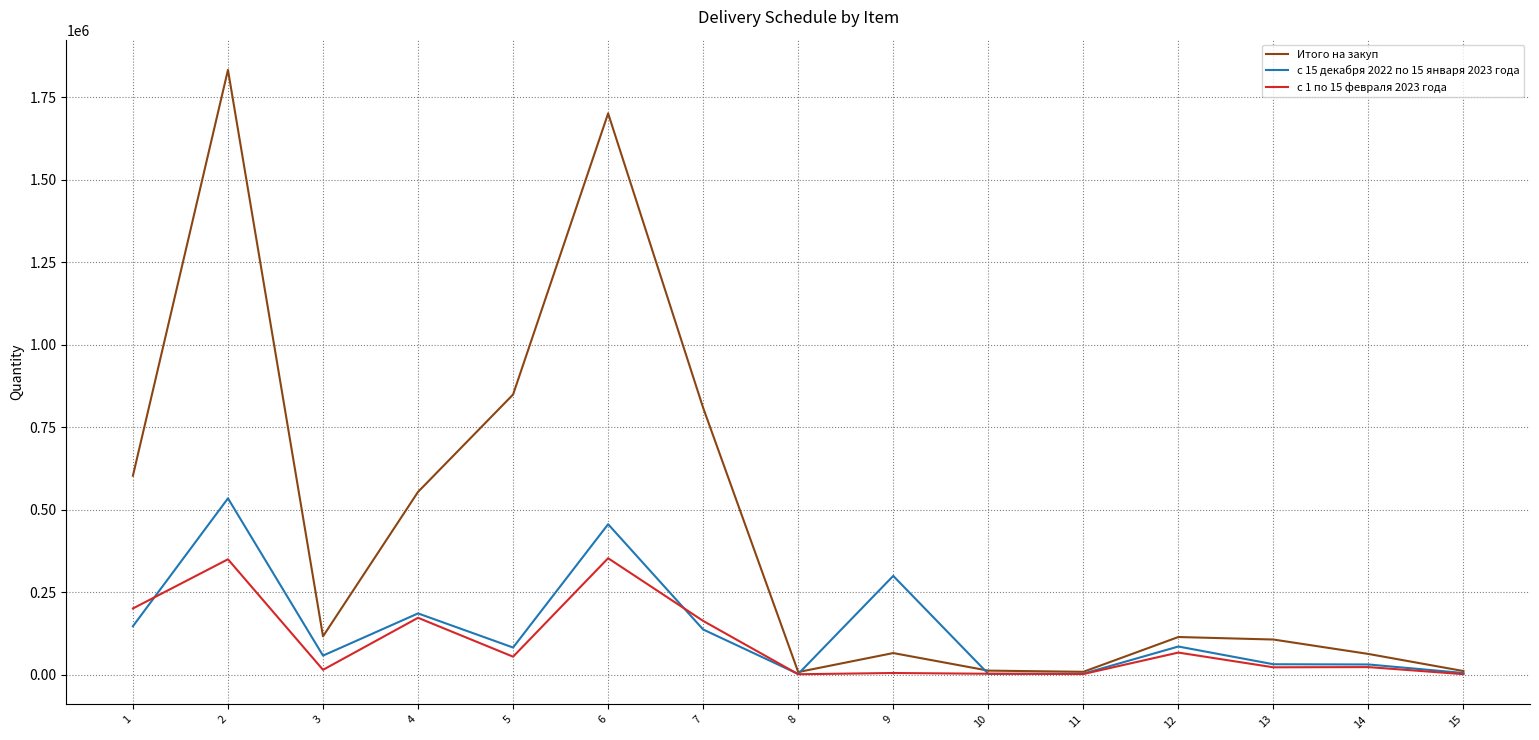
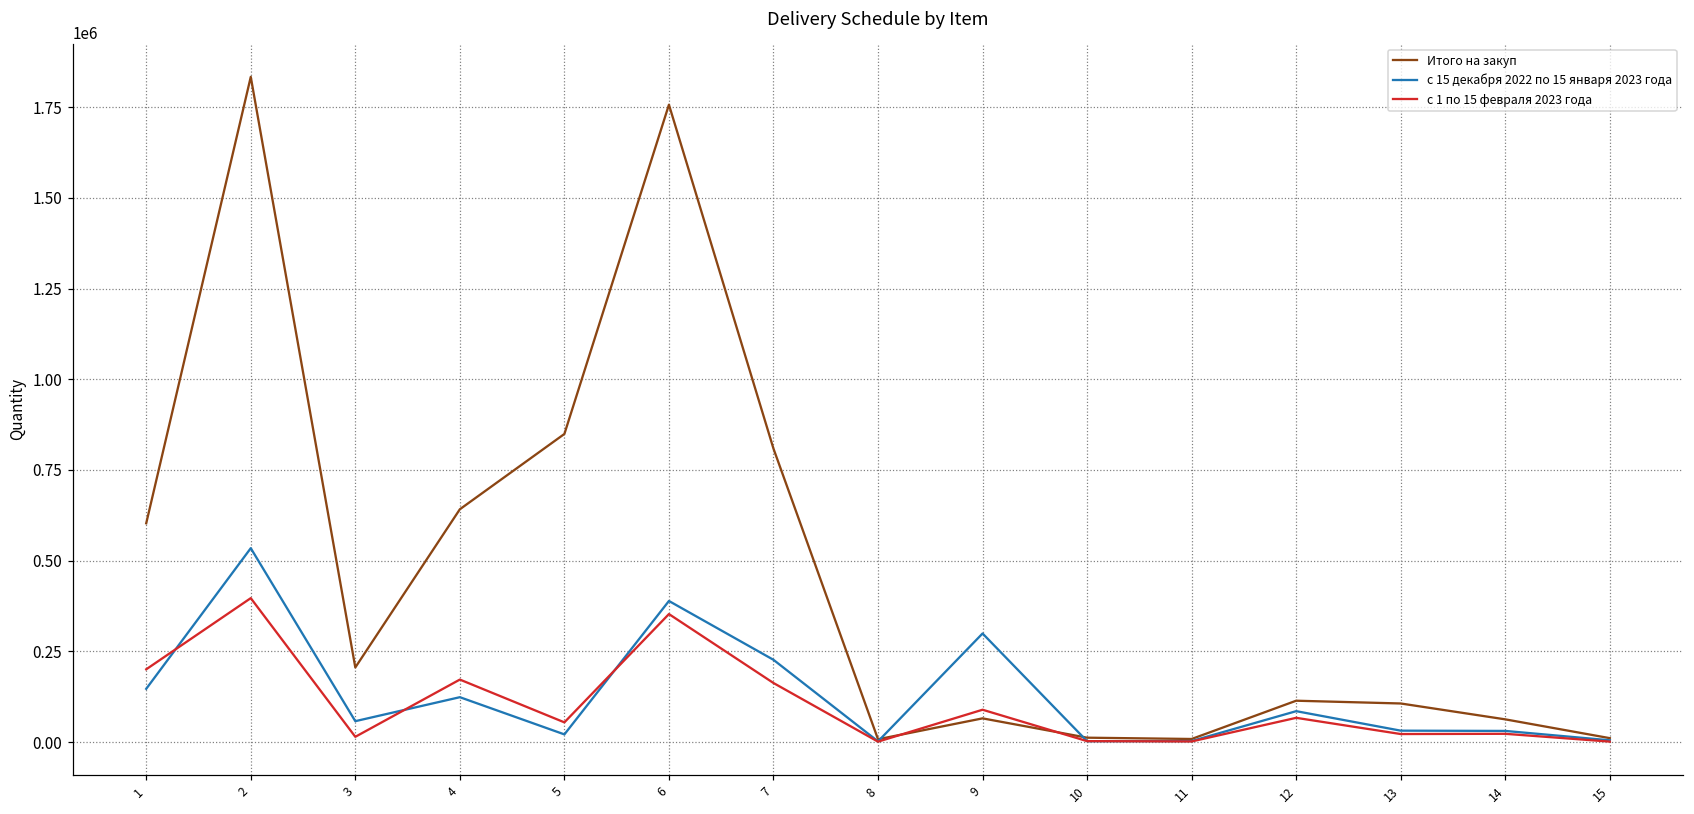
  {
    "Итого на закуп": {
      "1": 600000,
      "2": 1830000,
-     "3": 120000,
-     "4": 550000,
+     "3": 210000,
+     "4": 640000,
      "5": 850000,
-     "6": 1700000,
+     "6": 1760000,
      "7": 810000,
      "9": 70000,
      "10": 10000,
      "12": 110000,
      "13": 110000,
      "14": 60000
    },
    "с 15 декабря 2022 по 15 января 2023 года": {
      "1": 150000,
      "2": 530000,
      "3": 60000,
-     "4": 190000,
-     "5": 80000,
-     "6": 460000,
-     "7": 140000,
+     "4": 120000,
+     "5": 20000,
+     "6": 390000,
+     "7": 230000,
      "9": 300000,
      "12": 90000,
      "13": 30000,
      "14": 30000
    },
    "с 1 по 15 февраля 2023 года": {
      "1": 200000,
-     "2": 350000,
+     "2": 400000,
      "3": 10000,
      "4": 170000,
      "5": 50000,
      "6": 350000,
      "7": 160000,
-     "9": 0,
+     "9": 90000,
      "12": 70000,
      "13": 20000,
      "14": 20000
    }
  }
